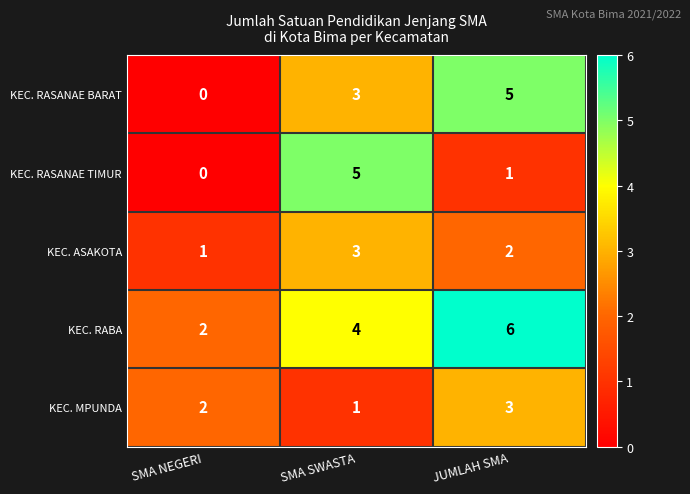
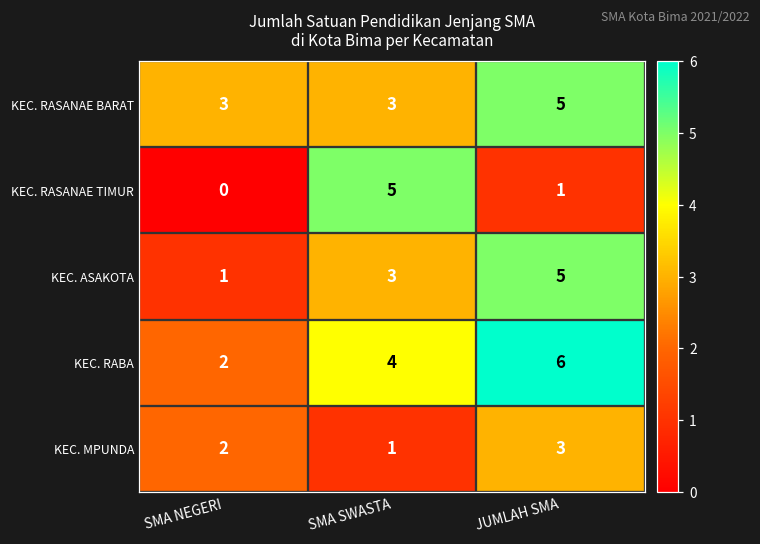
  {
    "KEC. RASANAE BARAT": {
-     "SMA NEGERI": 0,
+     "SMA NEGERI": 3,
      "SMA SWASTA": 3,
      "JUMLAH SMA": 5
    },
    "KEC. RASANAE TIMUR": {
      "SMA NEGERI": 0,
      "SMA SWASTA": 5,
      "JUMLAH SMA": 1
    },
    "KEC. ASAKOTA": {
      "SMA NEGERI": 1,
      "SMA SWASTA": 3,
-     "JUMLAH SMA": 2
+     "JUMLAH SMA": 5
    },
    "KEC. RABA": {
      "SMA NEGERI": 2,
      "SMA SWASTA": 4,
      "JUMLAH SMA": 6
    },
    "KEC. MPUNDA": {
      "SMA NEGERI": 2,
      "SMA SWASTA": 1,
      "JUMLAH SMA": 3
    }
  }
